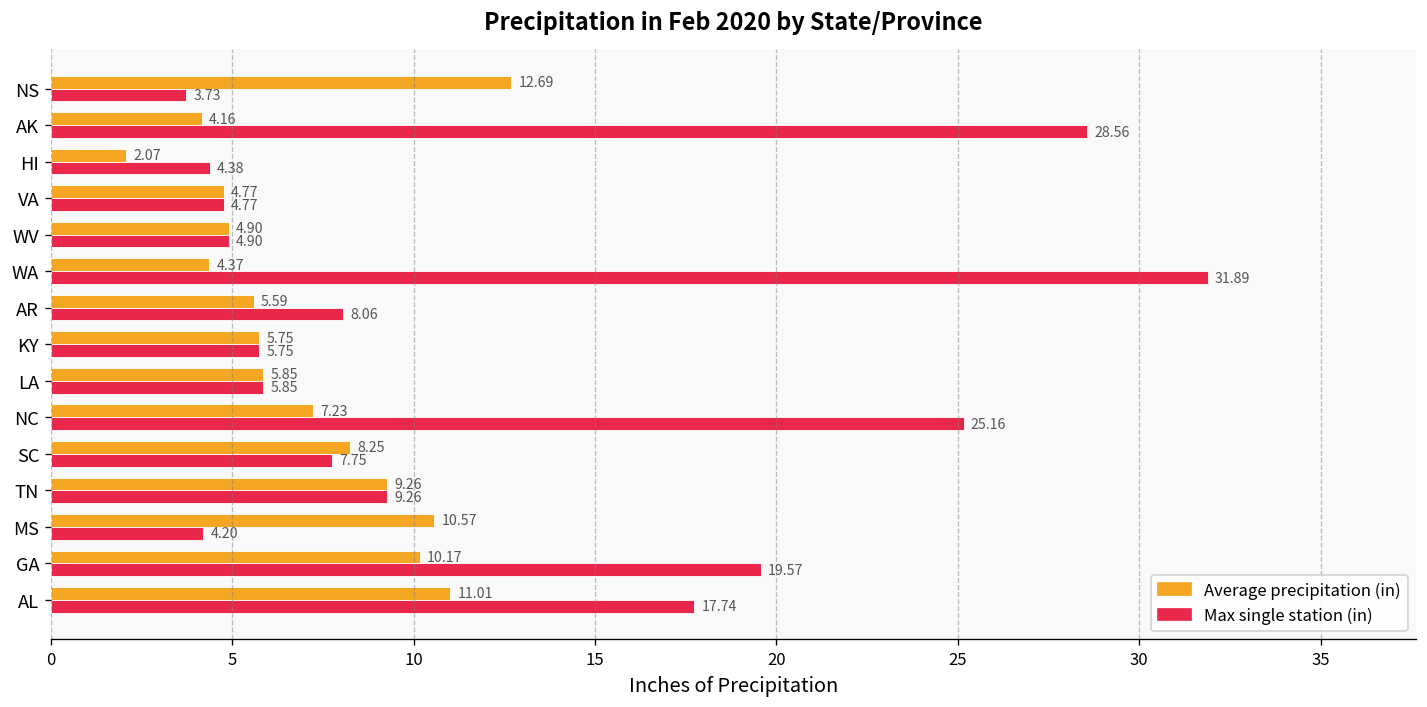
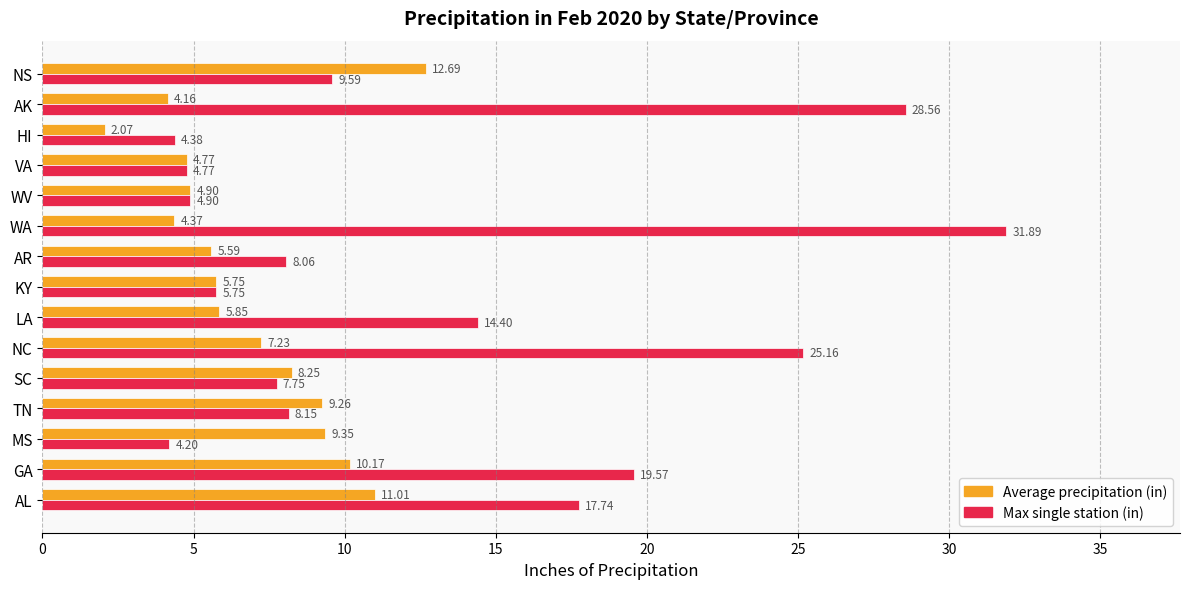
  {
    "Average precipitation (in)": {
      "NS": 12.69,
      "AK": 4.16,
      "HI": 2.07,
      "WA": 4.37,
      "AR": 5.59,
      "NC": 7.23,
      "SC": 8.25,
-     "MS": 10.57,
+     "MS": 9.35,
      "GA": 10.17,
      "AL": 11.01
    },
    "Max single station (in)": {
-     "NS": 3.73,
+     "NS": 9.59,
      "AK": 28.56,
      "HI": 4.38,
      "WA": 31.89,
      "AR": 8.06,
-     "LA": 5.85,
+     "LA": 14.40,
      "NC": 25.16,
      "SC": 7.75,
-     "TN": 9.26,
+     "TN": 8.15,
      "MS": 4.20,
      "GA": 19.57,
      "AL": 17.74
    }
  }
